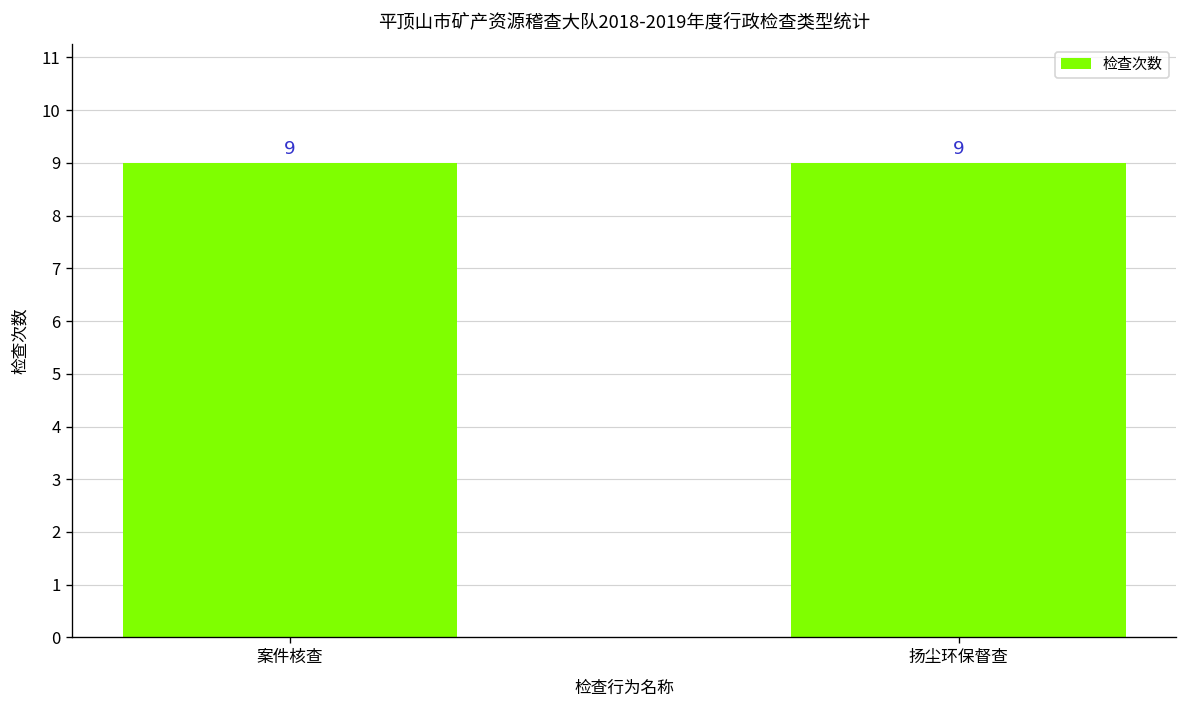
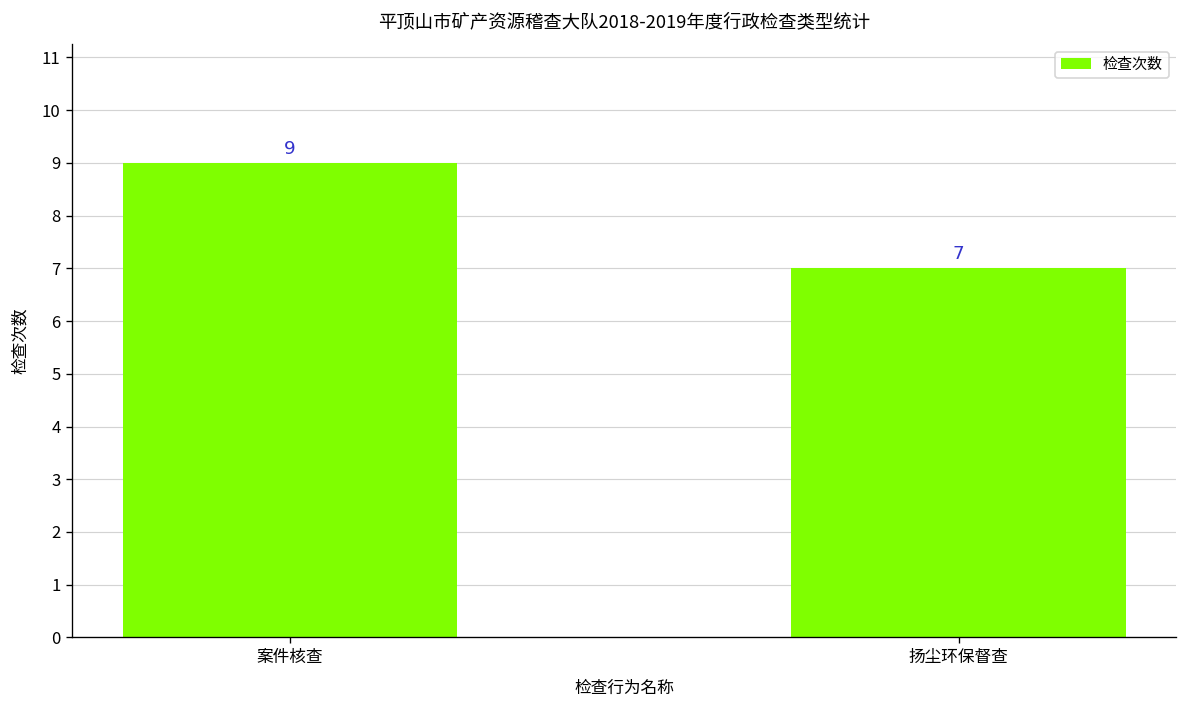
  {
    "案件核查": 9,
-   "扬尘环保督查": 9
+   "扬尘环保督查": 7
  }
